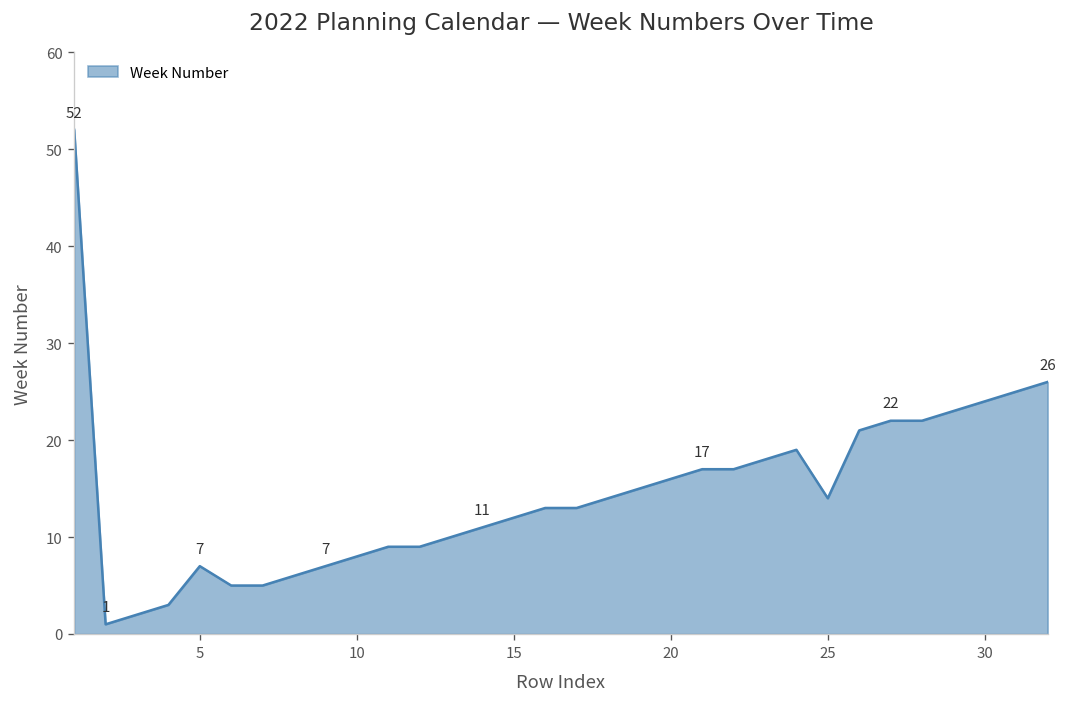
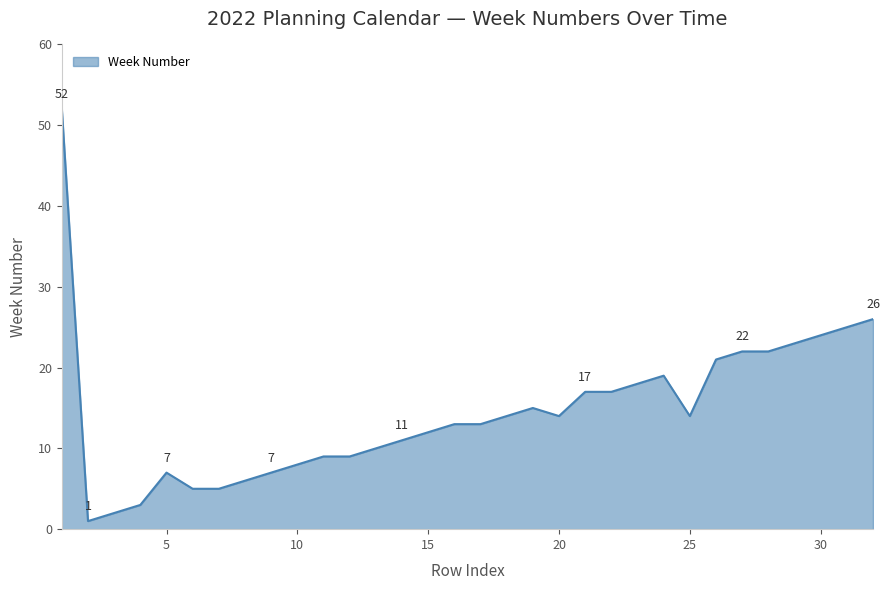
  {
    "10": 8,
    "15": 12,
-   "20": 16,
+   "20": 14,
    "25": 14,
    "30": 24
  }
